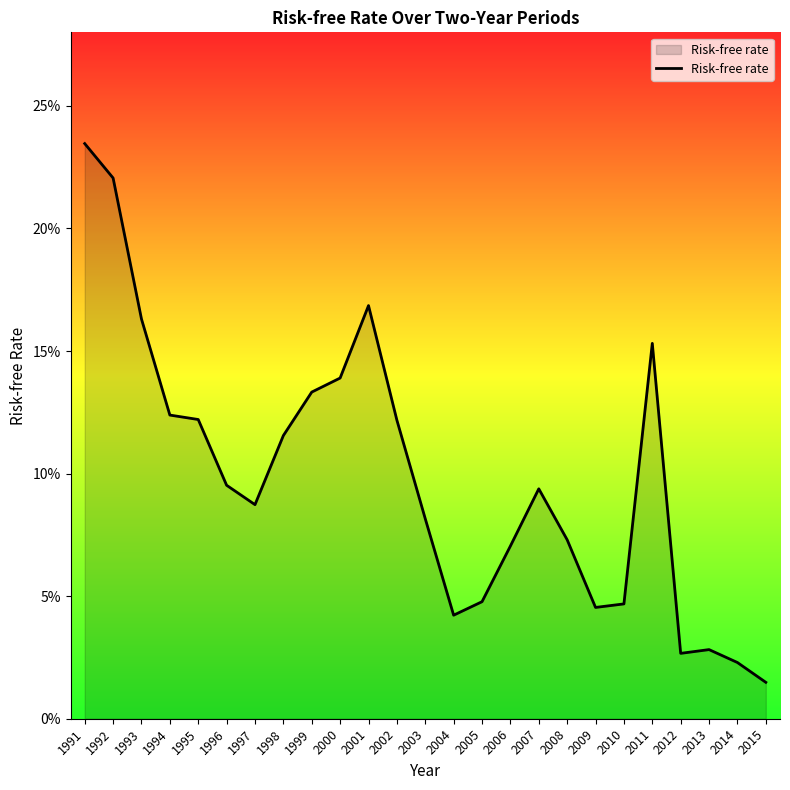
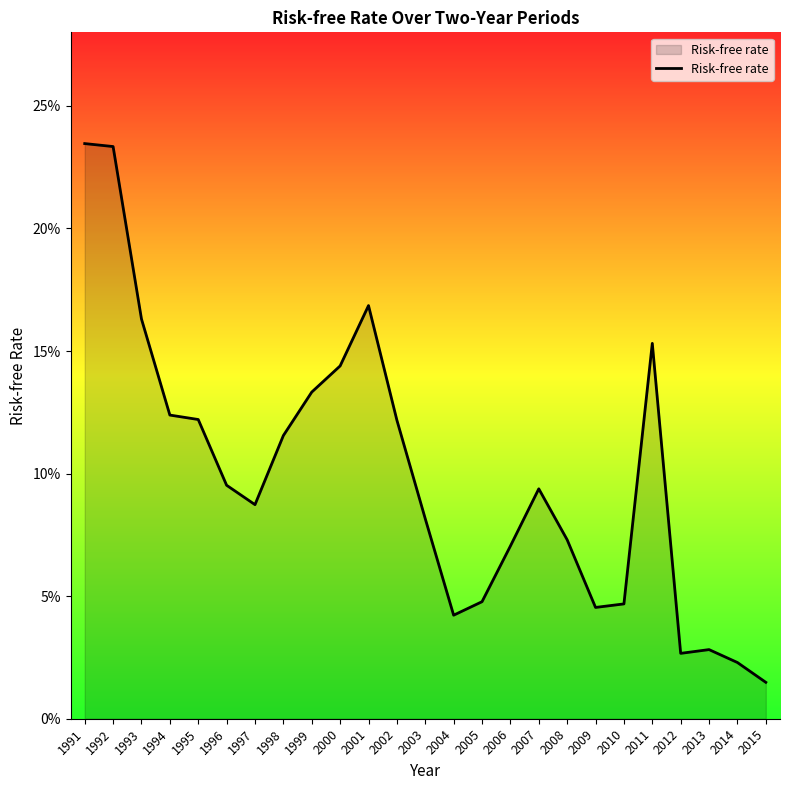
  {
    "1991": "23.5%",
-   "1992": "22.1%",
+   "1992": "23.3%",
    "1993": "16.3%",
    "1994": "12.4%",
    "1995": "12.2%",
    "1996": "9.5%",
    "1997": "8.7%",
    "1998": "11.6%",
    "1999": "13.3%",
-   "2000": "13.9%",
+   "2000": "14.4%",
    "2001": "16.9%",
    "2002": "12.2%",
    "2003": "8.2%",
    "2004": "4.2%",
    "2005": "4.8%",
    "2006": "7.0%",
    "2007": "9.4%",
    "2008": "7.3%",
    "2009": "4.5%",
    "2010": "4.7%",
    "2011": "15.3%",
    "2012": "2.7%",
    "2013": "2.8%",
    "2014": "2.3%",
    "2015": "1.5%"
  }
